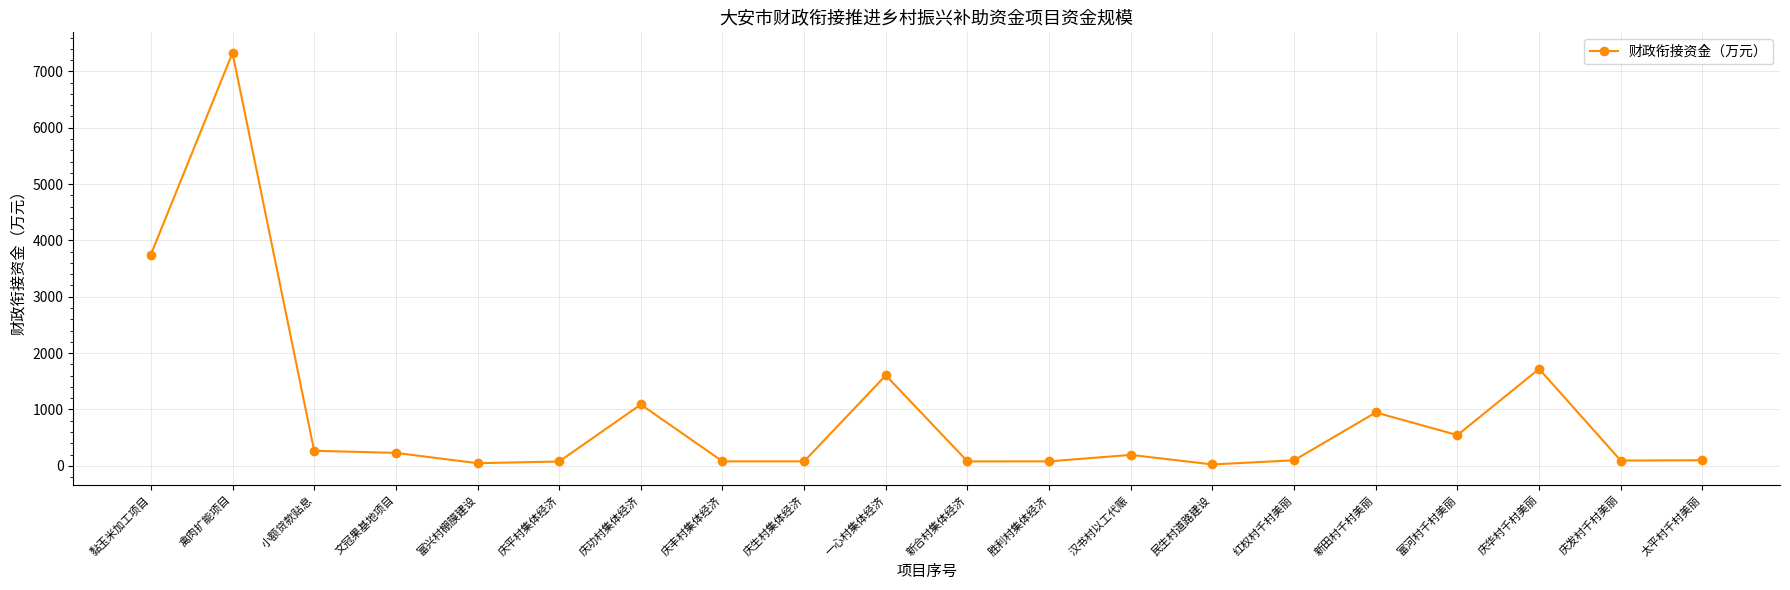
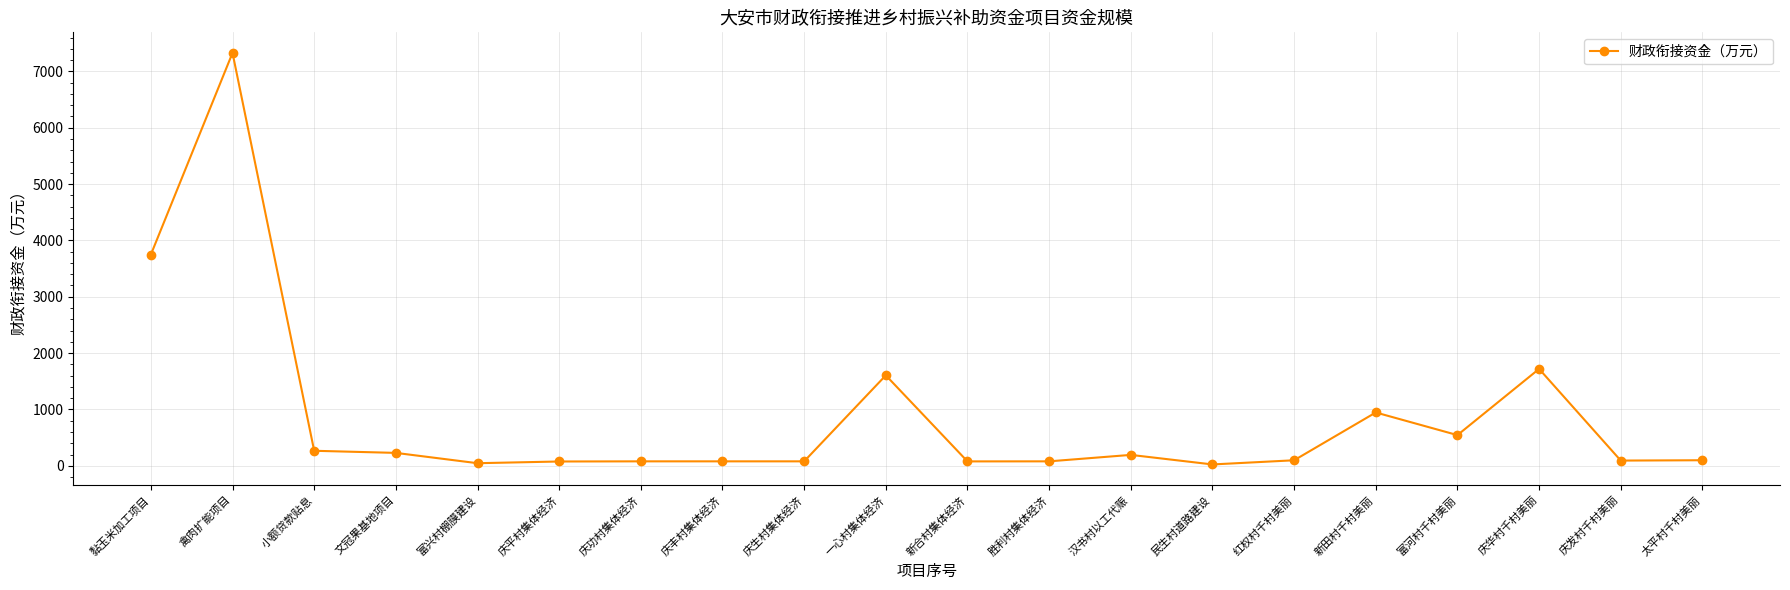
  {
    "黏玉米加工项目": 3700,
    "禽肉扩能项目": 7300,
    "小额贷款贴息": 300,
    "文冠果基地项目": 200,
    "富兴村棚膜建设": 0,
    "庆平村集体经济": 100,
-   "庆功村集体经济": 1100,
+   "庆功村集体经济": 100,
    "庆丰村集体经济": 100,
    "庆生村集体经济": 100,
    "一心村集体经济": 1600,
    "新合村集体经济": 100,
    "胜利村集体经济": 100,
    "汉书村以工代赈": 200,
    "民生村道路建设": 0,
    "红权村千村美丽": 100,
    "新田村千村美丽": 900,
    "富河村千村美丽": 500,
    "庆华村千村美丽": 1700,
    "庆发村千村美丽": 100,
    "太平村千村美丽": 100
  }
